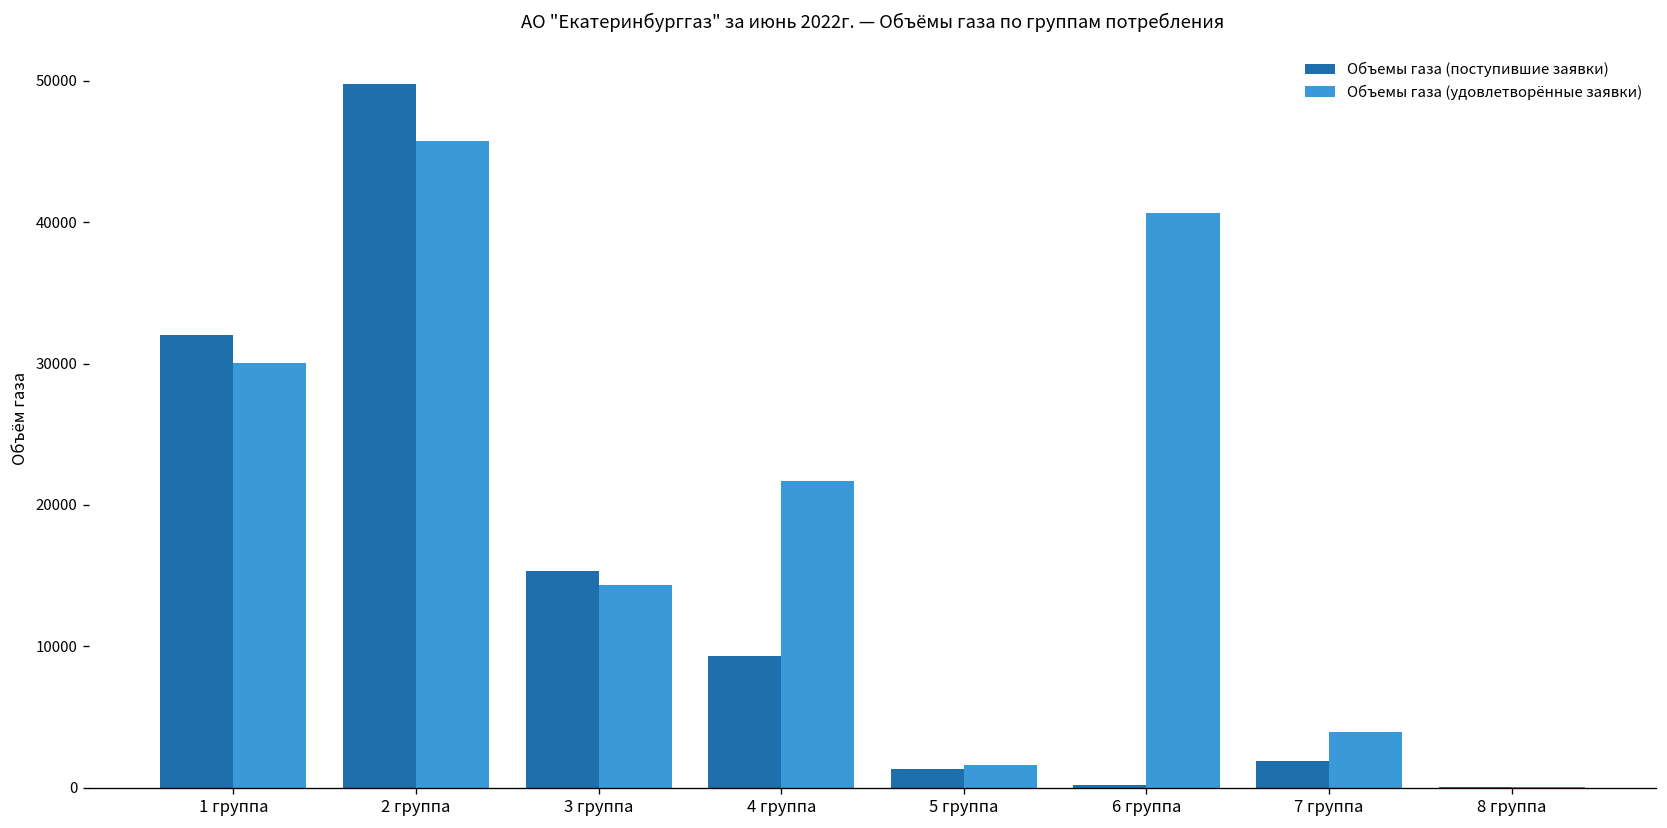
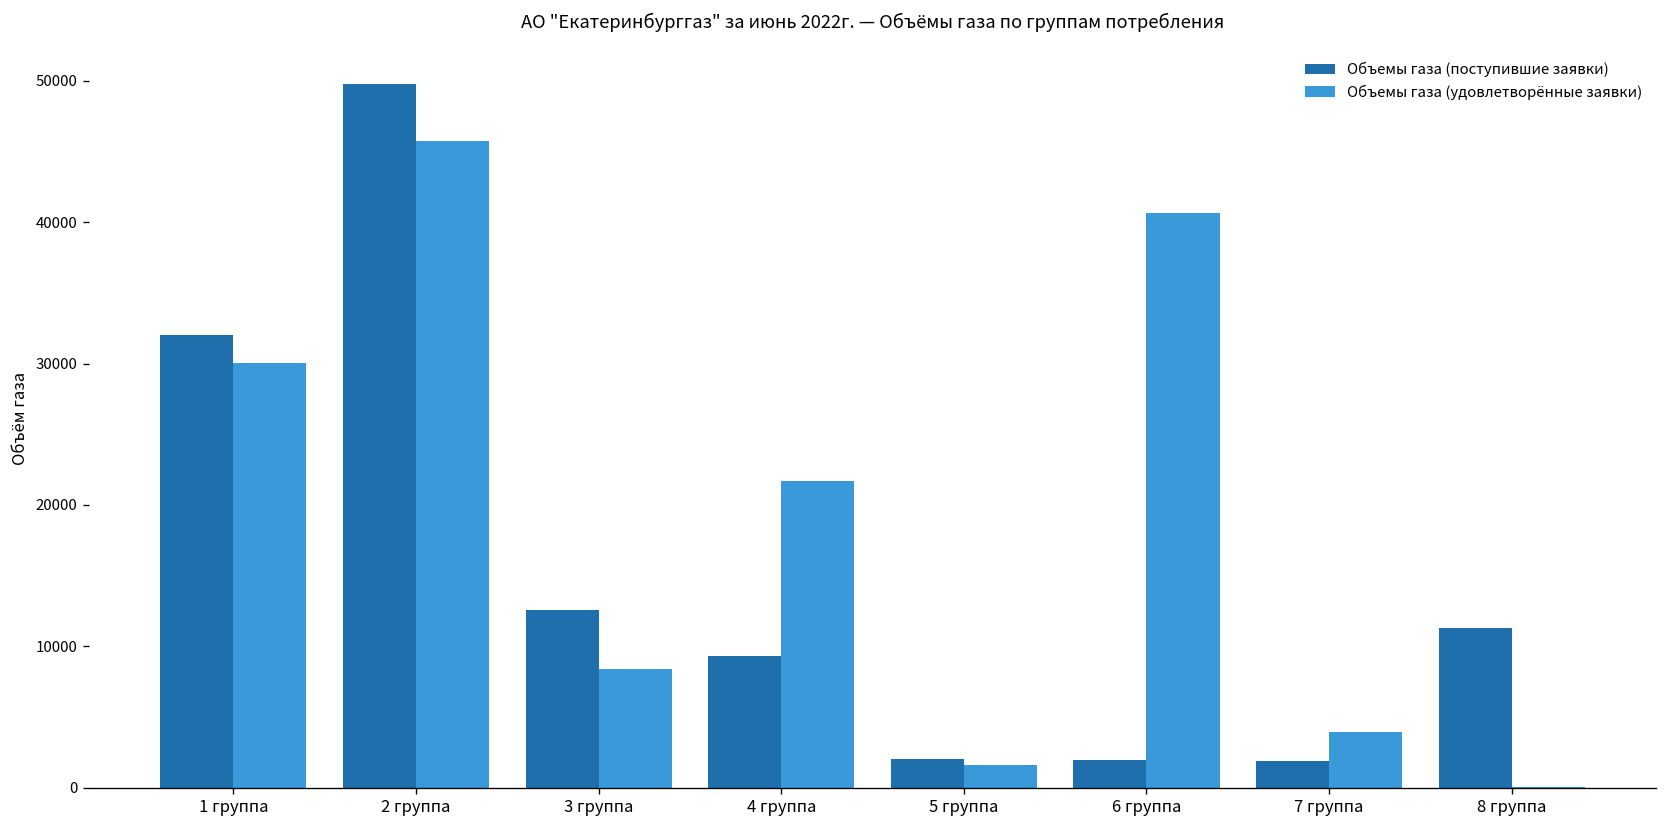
  {
    "Объемы газа (поступившие заявки)": {
      "1 группа": 32000,
      "2 группа": 49800,
-     "3 группа": 15300,
+     "3 группа": 12500,
      "4 группа": 9300,
-     "5 группа": 1300,
-     "6 группа": 200,
+     "5 группа": 2000,
+     "6 группа": 1900,
      "7 группа": 1900,
-     "8 группа": 0
+     "8 группа": 11300
    },
    "Объемы газа (удовлетворённые заявки)": {
      "1 группа": 30100,
      "2 группа": 45800,
-     "3 группа": 14300,
+     "3 группа": 8400,
      "4 группа": 21700,
      "5 группа": 1600,
      "6 группа": 40600,
      "7 группа": 3900
    }
  }
